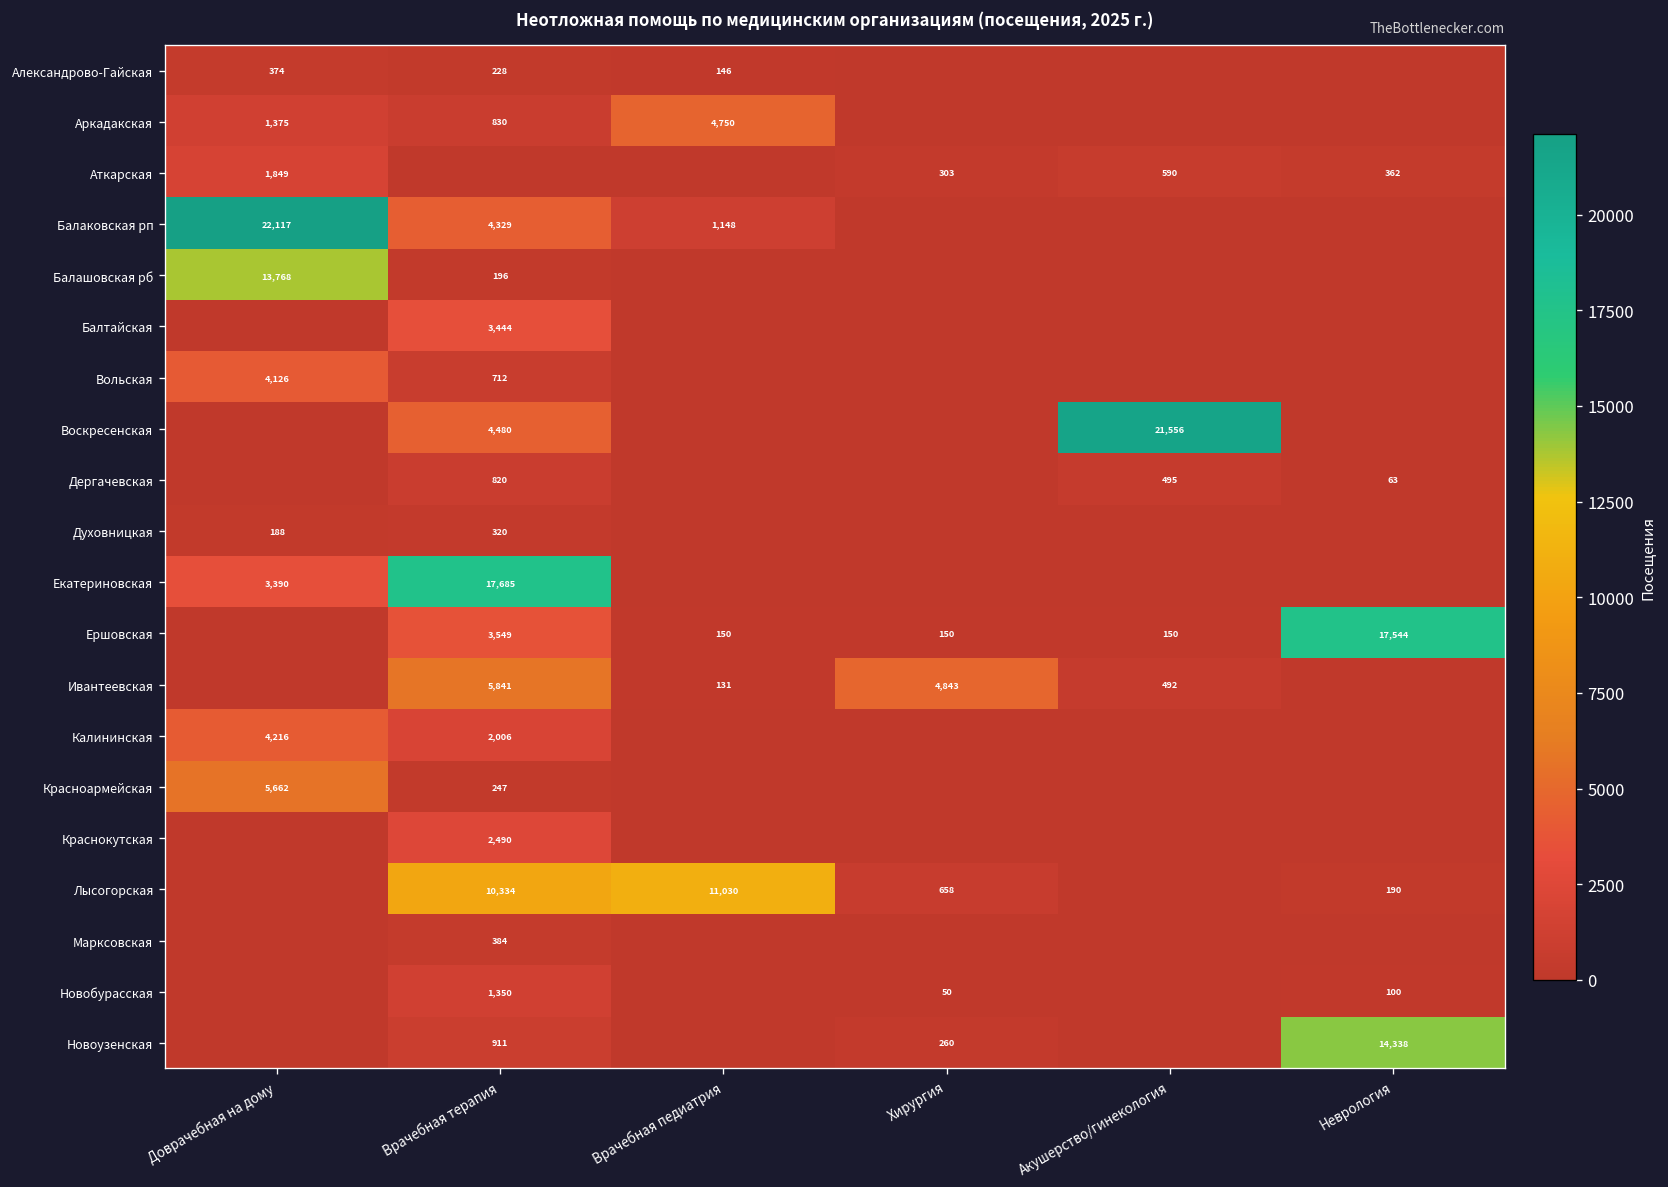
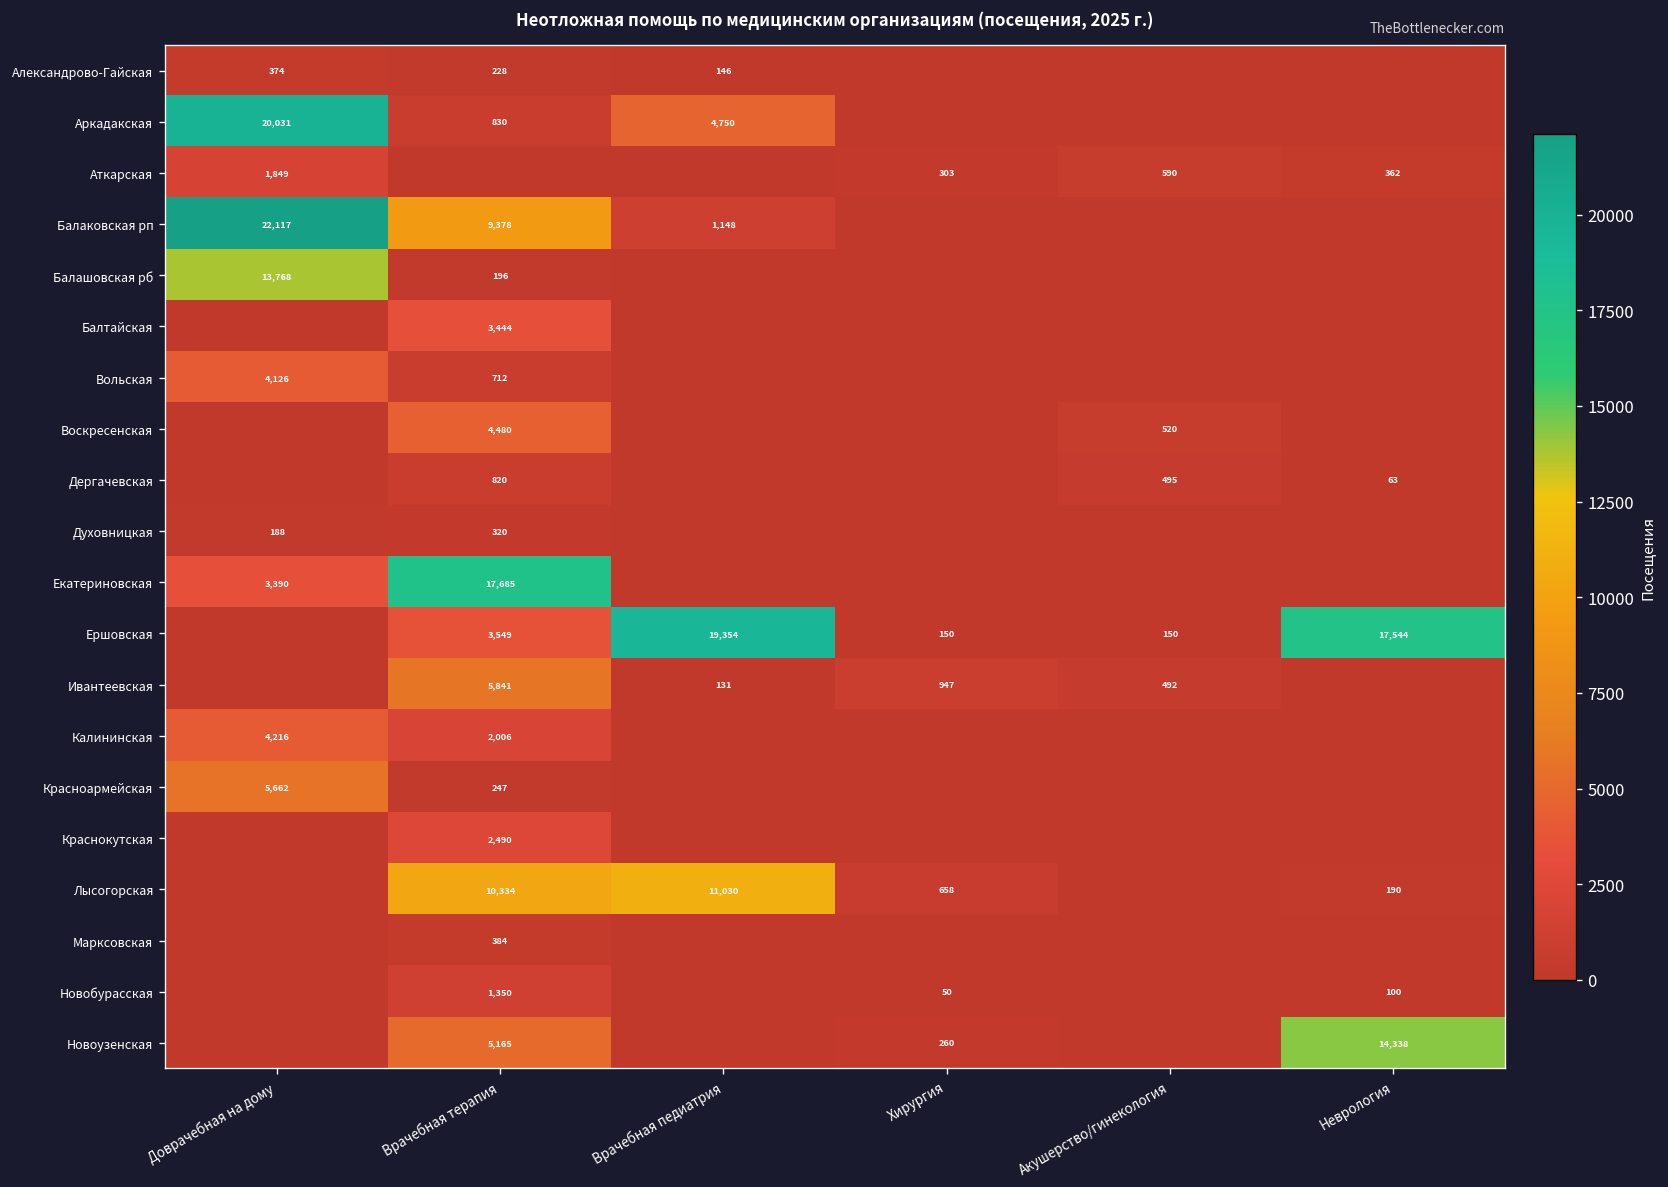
  {
    "Александрово-Гайская": {
      "Доврачебная на дому": "374",
      "Врачебная терапия": "228",
      "Врачебная педиатрия": "146"
    },
    "Аркадакская": {
-     "Доврачебная на дому": "1,375",
+     "Доврачебная на дому": "20,031",
      "Врачебная терапия": "830",
      "Врачебная педиатрия": "4,750"
    },
    "Аткарская": {
      "Доврачебная на дому": "1,849",
      "Хирургия": "303",
      "Акушерство/гинекология": "590",
      "Неврология": "362"
    },
    "Балаковская рп": {
      "Доврачебная на дому": "22,117",
-     "Врачебная терапия": "4,329",
+     "Врачебная терапия": "9,378",
      "Врачебная педиатрия": "1,148"
    },
    "Балашовская рб": {
      "Доврачебная на дому": "13,768",
      "Врачебная терапия": "196"
    },
    "Балтайская": {
      "Врачебная терапия": "3,444"
    },
    "Вольская": {
      "Доврачебная на дому": "4,126",
      "Врачебная терапия": "712"
    },
    "Воскресенская": {
      "Врачебная терапия": "4,480",
-     "Акушерство/гинекология": "21,556"
+     "Акушерство/гинекология": "520"
    },
    "Дергачевская": {
      "Врачебная терапия": "820",
      "Акушерство/гинекология": "495",
      "Неврология": "63"
    },
    "Духовницкая": {
      "Доврачебная на дому": "188",
      "Врачебная терапия": "320"
    },
    "Екатериновская": {
      "Доврачебная на дому": "3,390",
      "Врачебная терапия": "17,685"
    },
    "Ершовская": {
      "Врачебная терапия": "3,549",
-     "Врачебная педиатрия": "150",
+     "Врачебная педиатрия": "19,354",
      "Хирургия": "150",
      "Акушерство/гинекология": "150",
      "Неврология": "17,544"
    },
    "Ивантеевская": {
      "Врачебная терапия": "5,841",
      "Врачебная педиатрия": "131",
-     "Хирургия": "4,843",
+     "Хирургия": "947",
      "Акушерство/гинекология": "492"
    },
    "Калининская": {
      "Доврачебная на дому": "4,216",
      "Врачебная терапия": "2,006"
    },
    "Красноармейская": {
      "Доврачебная на дому": "5,662",
      "Врачебная терапия": "247"
    },
    "Краснокутская": {
      "Врачебная терапия": "2,490"
    },
    "Лысогорская": {
      "Врачебная терапия": "10,334",
      "Врачебная педиатрия": "11,030",
      "Хирургия": "658",
      "Неврология": "190"
    },
    "Марксовская": {
      "Врачебная терапия": "384"
    },
    "Новобурасская": {
      "Врачебная терапия": "1,350",
      "Хирургия": "50",
      "Неврология": "100"
    },
    "Новоузенская": {
-     "Врачебная терапия": "911",
+     "Врачебная терапия": "5,165",
      "Хирургия": "260",
      "Неврология": "14,338"
    }
  }
